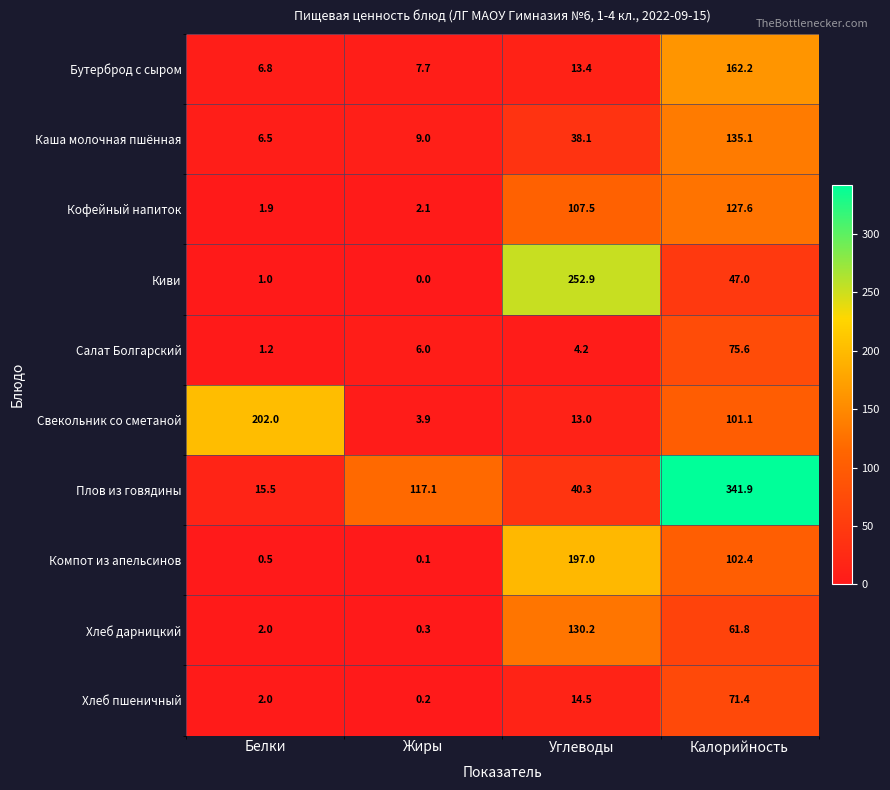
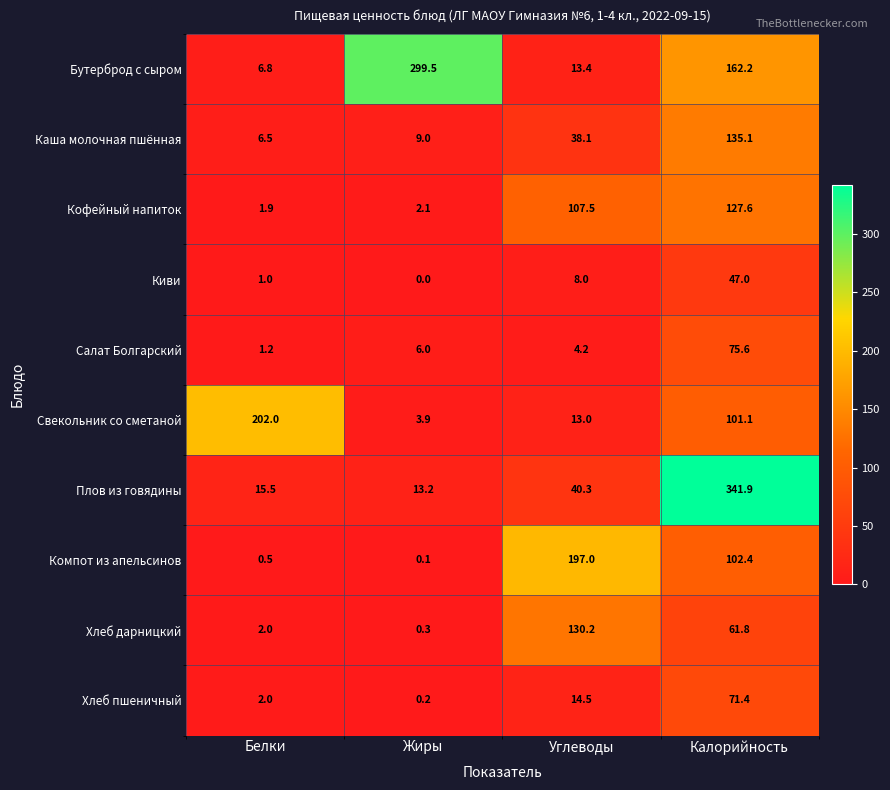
  {
    "Бутерброд с сыром": {
      "Белки": 6.8,
-     "Жиры": 7.7,
+     "Жиры": 299.5,
      "Углеводы": 13.4,
      "Калорийность": 162.2
    },
    "Каша молочная пшённая": {
      "Белки": 6.5,
      "Жиры": 9.0,
      "Углеводы": 38.1,
      "Калорийность": 135.1
    },
    "Кофейный напиток": {
      "Белки": 1.9,
      "Жиры": 2.1,
      "Углеводы": 107.5,
      "Калорийность": 127.6
    },
    "Киви": {
      "Белки": 1.0,
      "Жиры": 0.0,
-     "Углеводы": 252.9,
+     "Углеводы": 8.0,
      "Калорийность": 47.0
    },
    "Салат Болгарский": {
      "Белки": 1.2,
      "Жиры": 6.0,
      "Углеводы": 4.2,
      "Калорийность": 75.6
    },
    "Свекольник со сметаной": {
      "Белки": 202.0,
      "Жиры": 3.9,
      "Углеводы": 13.0,
      "Калорийность": 101.1
    },
    "Плов из говядины": {
      "Белки": 15.5,
-     "Жиры": 117.1,
+     "Жиры": 13.2,
      "Углеводы": 40.3,
      "Калорийность": 341.9
    },
    "Компот из апельсинов": {
      "Белки": 0.5,
      "Жиры": 0.1,
      "Углеводы": 197.0,
      "Калорийность": 102.4
    },
    "Хлеб дарницкий": {
      "Белки": 2.0,
      "Жиры": 0.3,
      "Углеводы": 130.2,
      "Калорийность": 61.8
    },
    "Хлеб пшеничный": {
      "Белки": 2.0,
      "Жиры": 0.2,
      "Углеводы": 14.5,
      "Калорийность": 71.4
    }
  }
